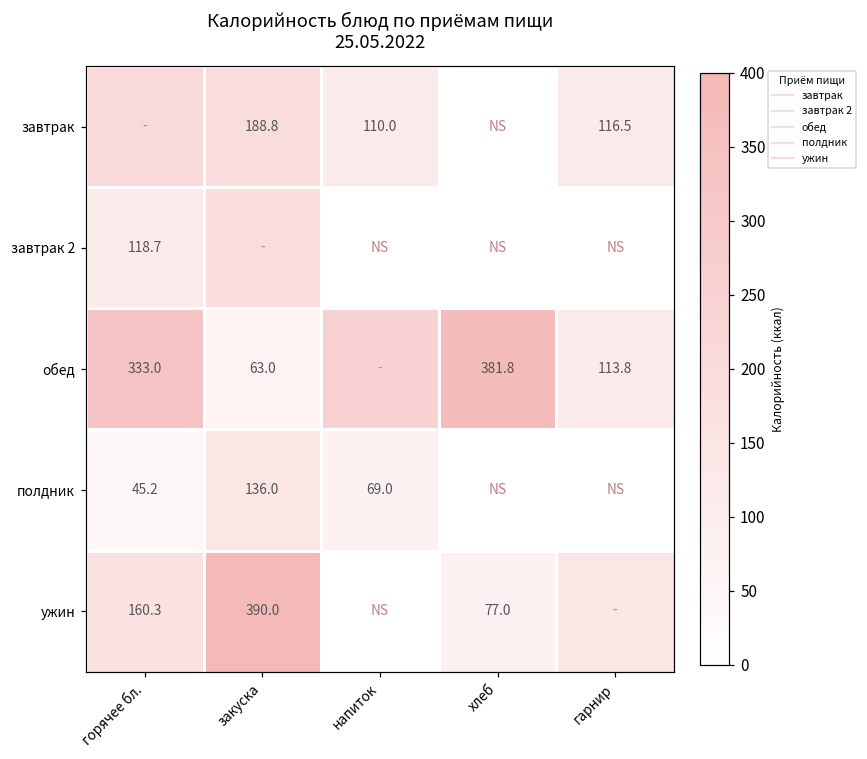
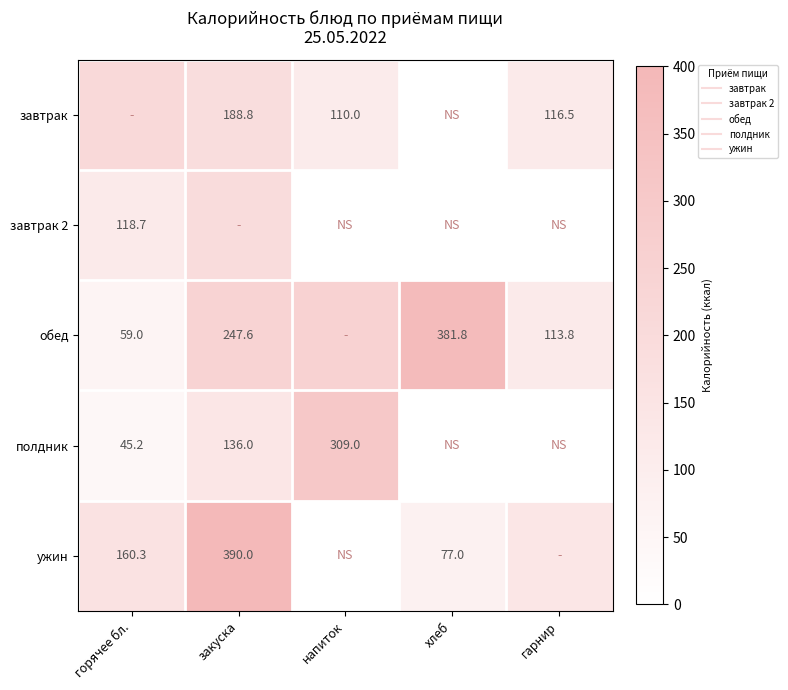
  {
    "завтрак": {
      "закуска": 188.8,
      "напиток": 110.0,
      "гарнир": 116.5
    },
    "завтрак 2": {
      "горячее бл.": 118.7
    },
    "обед": {
-     "горячее бл.": 333.0,
-     "закуска": 63.0,
+     "горячее бл.": 59.0,
+     "закуска": 247.6,
      "хлеб": 381.8,
      "гарнир": 113.8
    },
    "полдник": {
      "горячее бл.": 45.2,
      "закуска": 136.0,
-     "напиток": 69.0
+     "напиток": 309.0
    },
    "ужин": {
      "горячее бл.": 160.3,
      "закуска": 390.0,
      "хлеб": 77.0
    }
  }
